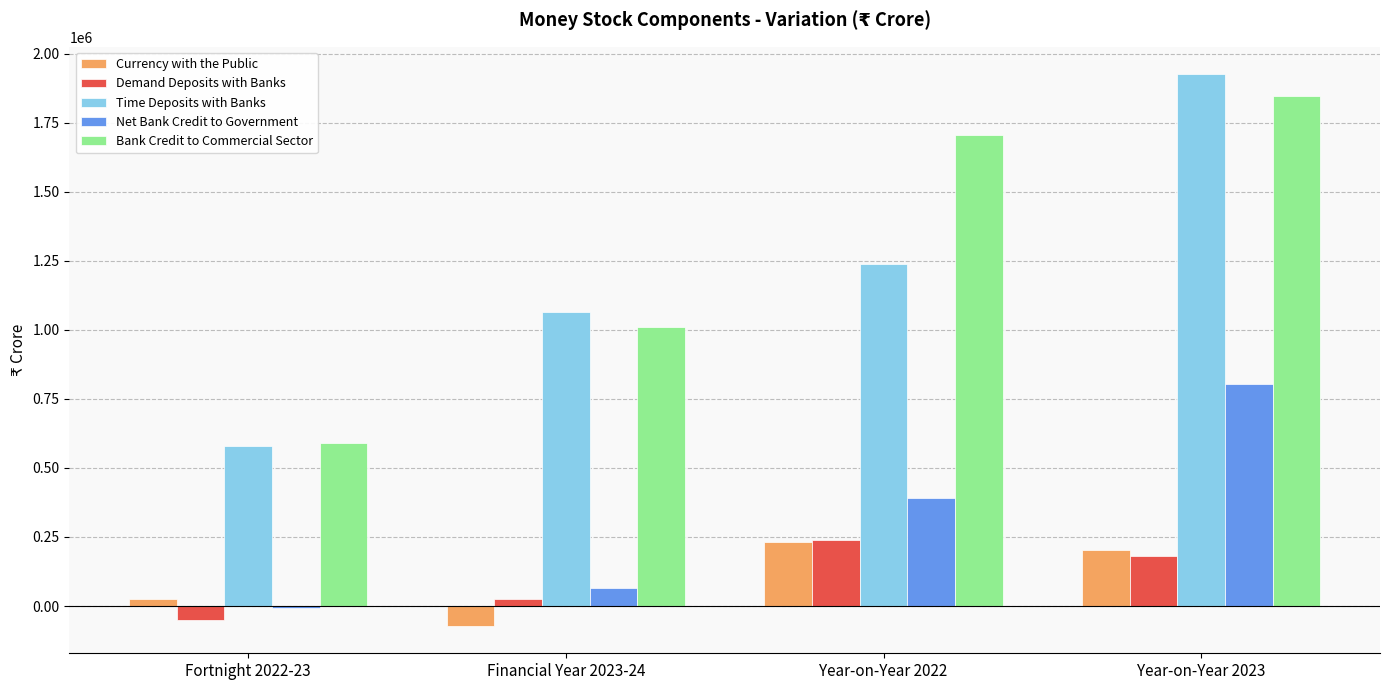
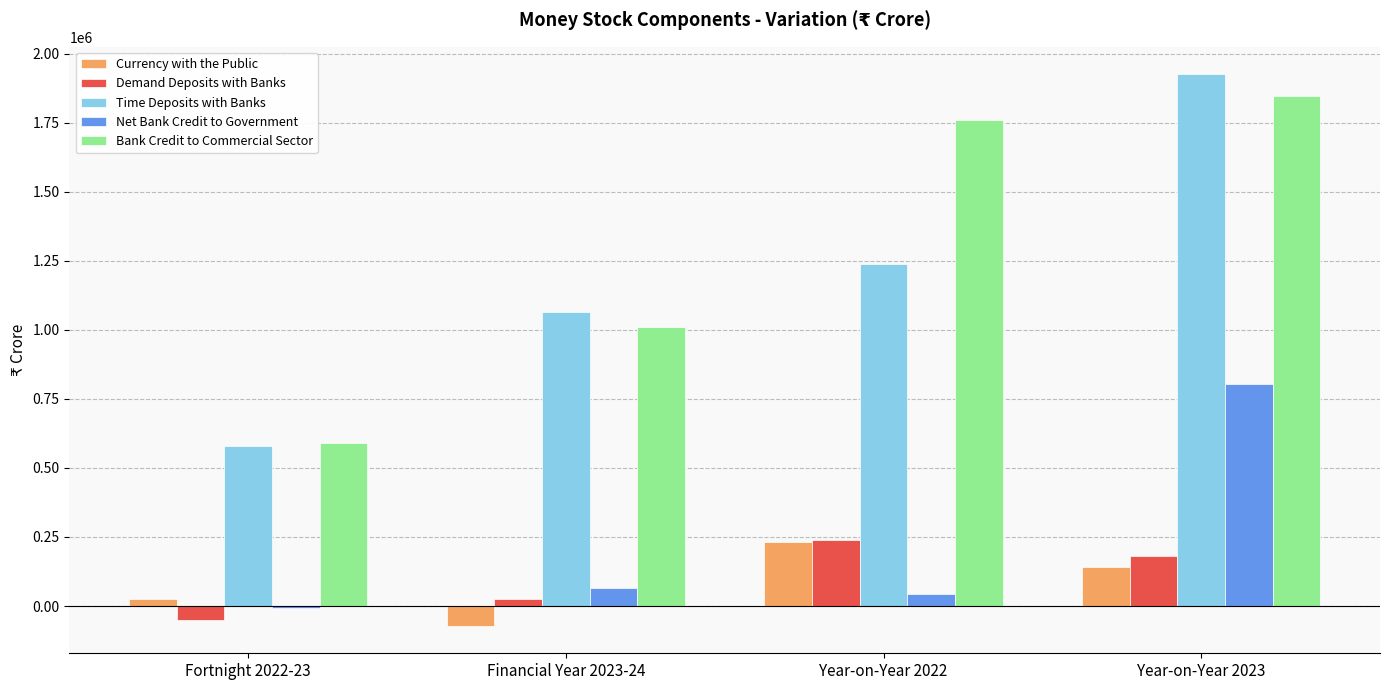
  {
    "Currency with the Public": {
      "Fortnight 2022-23": 30000,
      "Financial Year 2023-24": -70000,
      "Year-on-Year 2022": 230000,
-     "Year-on-Year 2023": 200000
+     "Year-on-Year 2023": 140000
    },
    "Demand Deposits with Banks": {
      "Fortnight 2022-23": -50000,
      "Financial Year 2023-24": 30000,
      "Year-on-Year 2022": 240000,
      "Year-on-Year 2023": 180000
    },
    "Time Deposits with Banks": {
      "Fortnight 2022-23": 580000,
      "Financial Year 2023-24": 1060000,
      "Year-on-Year 2022": 1240000,
      "Year-on-Year 2023": 1930000
    },
    "Net Bank Credit to Government": {
      "Financial Year 2023-24": 70000,
-     "Year-on-Year 2022": 390000,
+     "Year-on-Year 2022": 40000,
      "Year-on-Year 2023": 800000
    },
    "Bank Credit to Commercial Sector": {
      "Fortnight 2022-23": 590000,
      "Financial Year 2023-24": 1010000,
-     "Year-on-Year 2022": 1710000,
+     "Year-on-Year 2022": 1760000,
      "Year-on-Year 2023": 1850000
    }
  }
